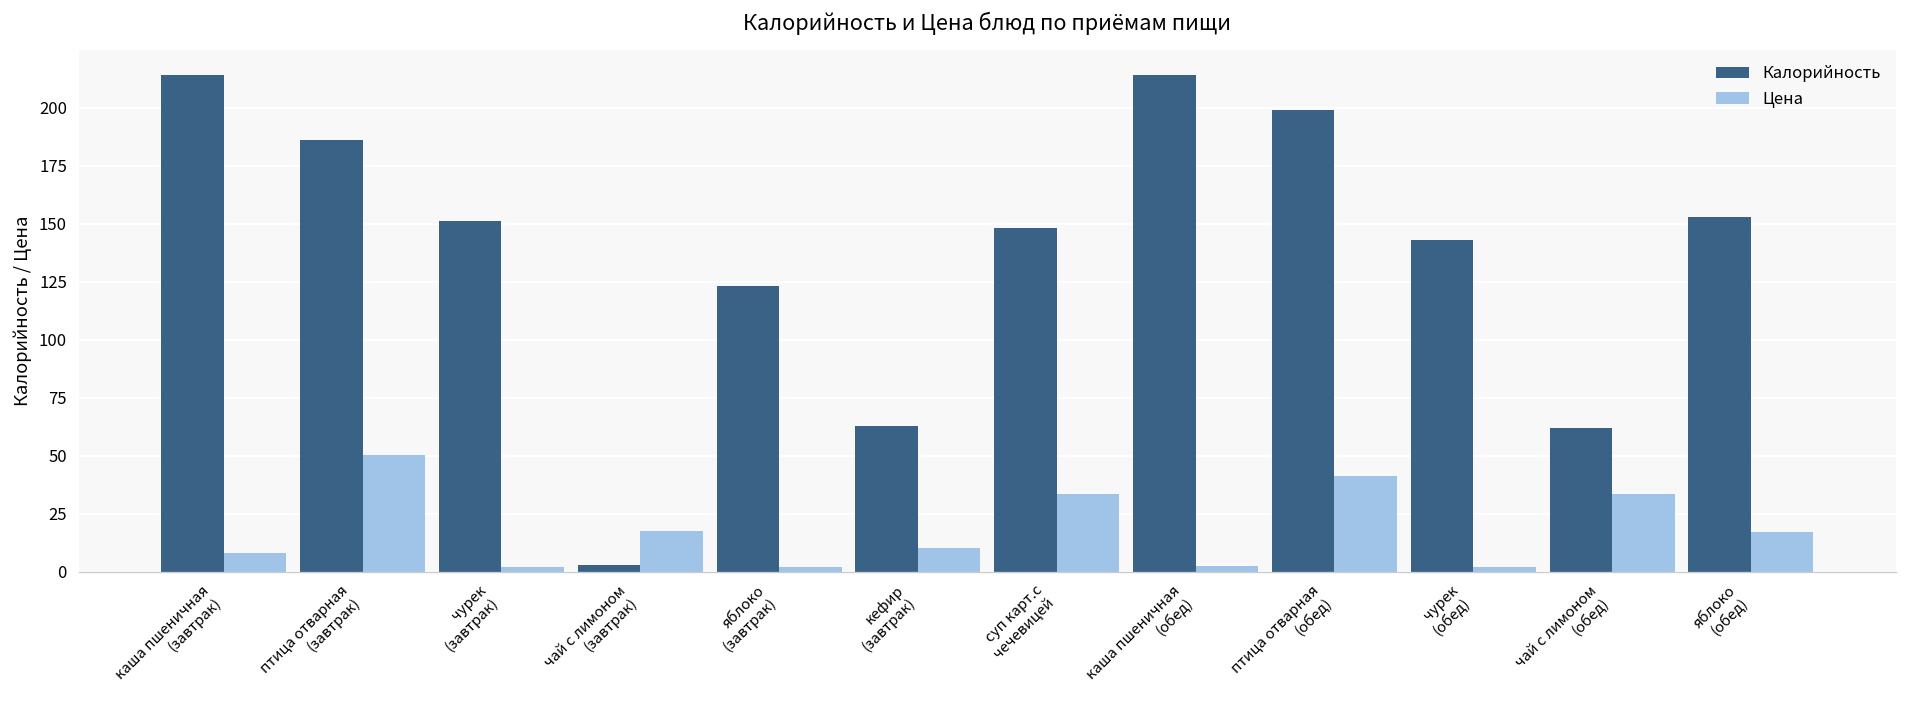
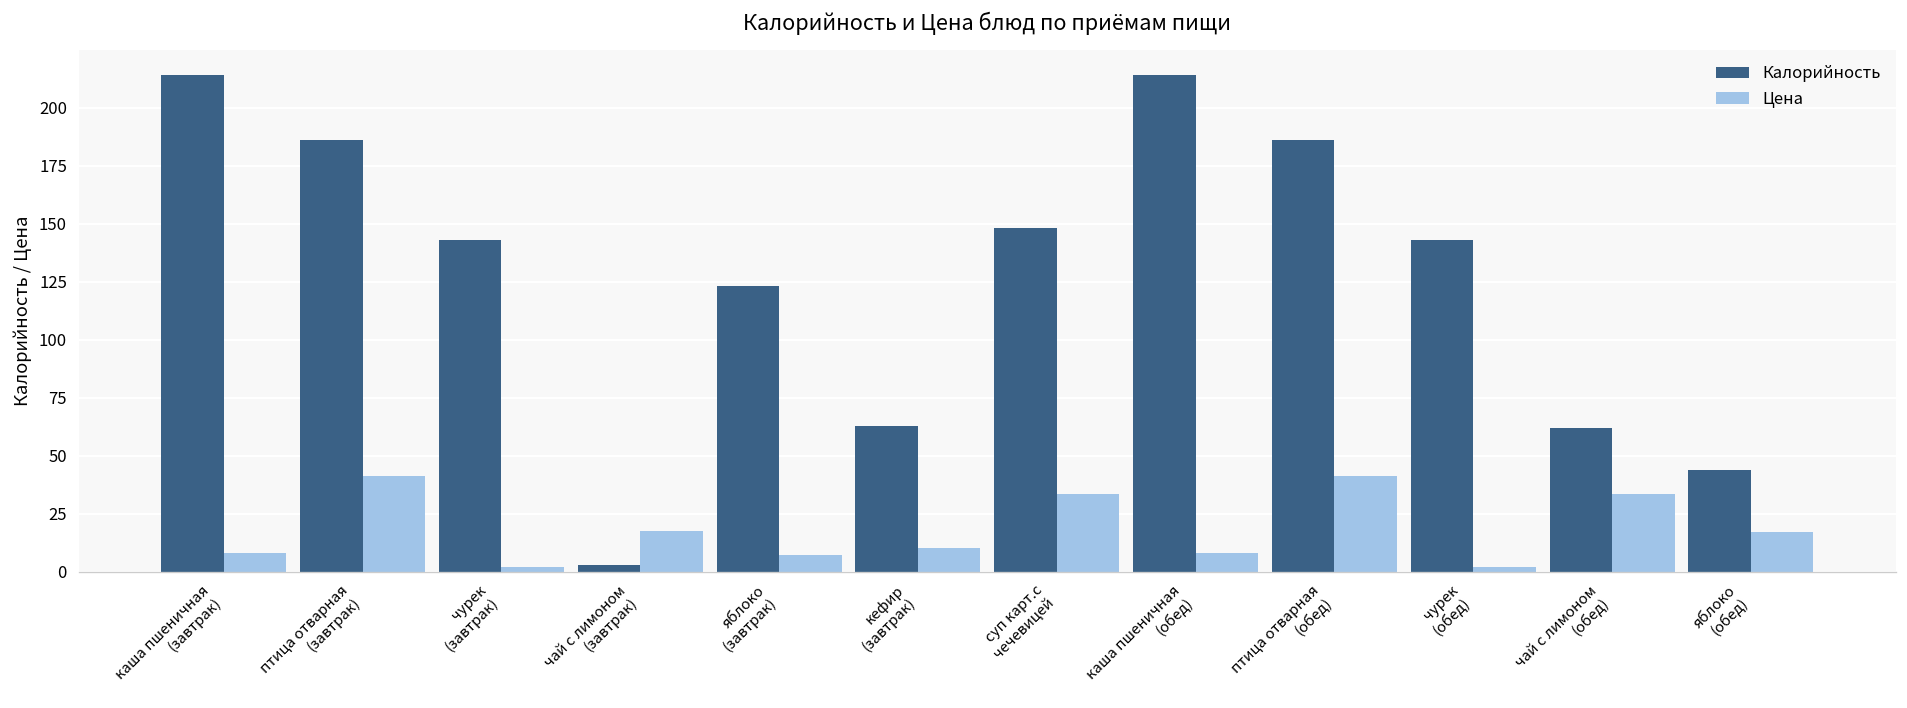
  {
    "Калорийность": {
      "каша пшеничная (завтрак)": 214,
      "птица отварная (завтрак)": 186,
-     "чурек (завтрак)": 151,
+     "чурек (завтрак)": 143,
      "чай с лимоном (завтрак)": 3,
      "яблоко (завтрак)": 123,
      "кефир (завтрак)": 63,
      "суп карт.с чечевицей": 148,
      "каша пшеничная (обед)": 214,
-     "птица отварная (обед)": 199,
+     "птица отварная (обед)": 186,
      "чурек (обед)": 143,
      "чай с лимоном (обед)": 62,
-     "яблоко (обед)": 153
+     "яблоко (обед)": 44
    },
    "Цена": {
      "каша пшеничная (завтрак)": 8,
-     "птица отварная (завтрак)": 50,
+     "птица отварная (завтрак)": 41,
      "чурек (завтрак)": 2,
      "чай с лимоном (завтрак)": 18,
-     "яблоко (завтрак)": 2,
+     "яблоко (завтрак)": 7,
      "кефир (завтрак)": 10,
      "суп карт.с чечевицей": 34,
-     "каша пшеничная (обед)": 3,
+     "каша пшеничная (обед)": 8,
      "птица отварная (обед)": 41,
      "чурек (обед)": 2,
      "чай с лимоном (обед)": 34,
      "яблоко (обед)": 17
    }
  }
